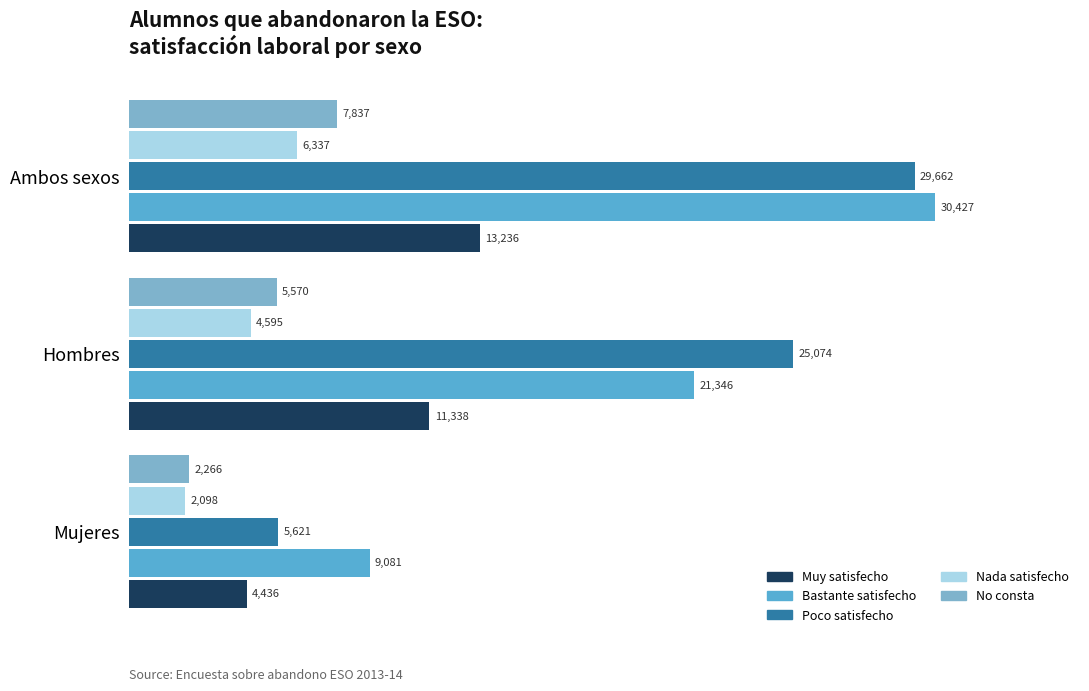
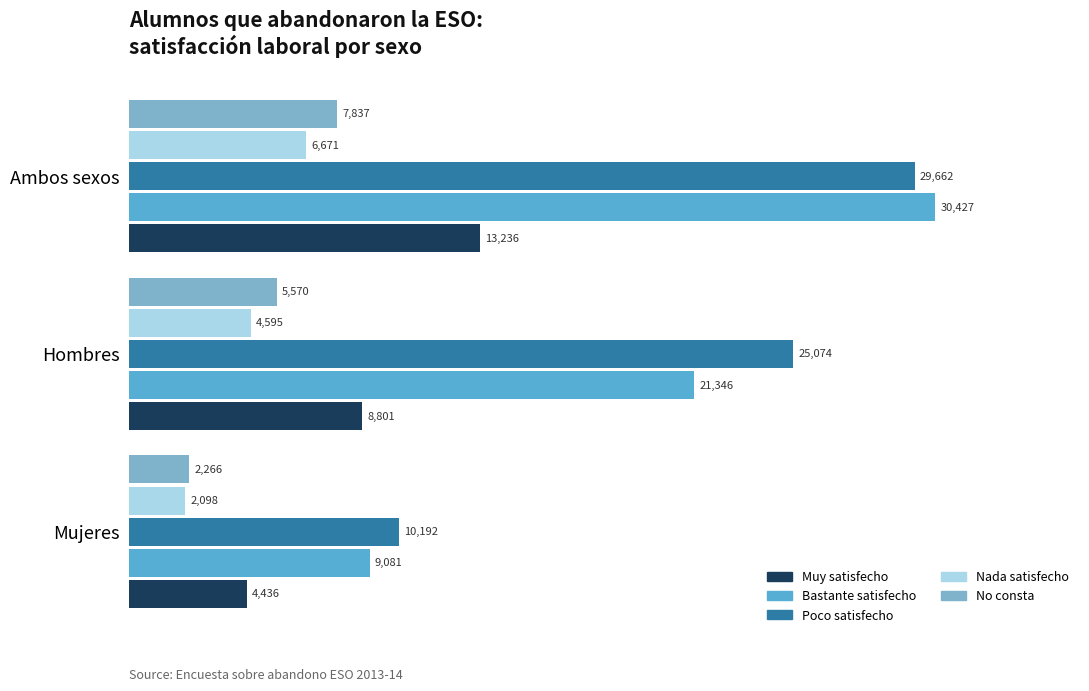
  {
    "Muy satisfecho": {
      "Ambos sexos": "13,236",
-     "Hombres": "11,338",
+     "Hombres": "8,801",
      "Mujeres": "4,436"
    },
    "Poco satisfecho": {
      "Ambos sexos": "29,662",
-     "Mujeres": "5,621"
+     "Mujeres": "10,192"
    },
    "Nada satisfecho": {
-     "Ambos sexos": "6,337",
+     "Ambos sexos": "6,671",
      "Hombres": "4,595",
      "Mujeres": "2,098"
    }
  }
